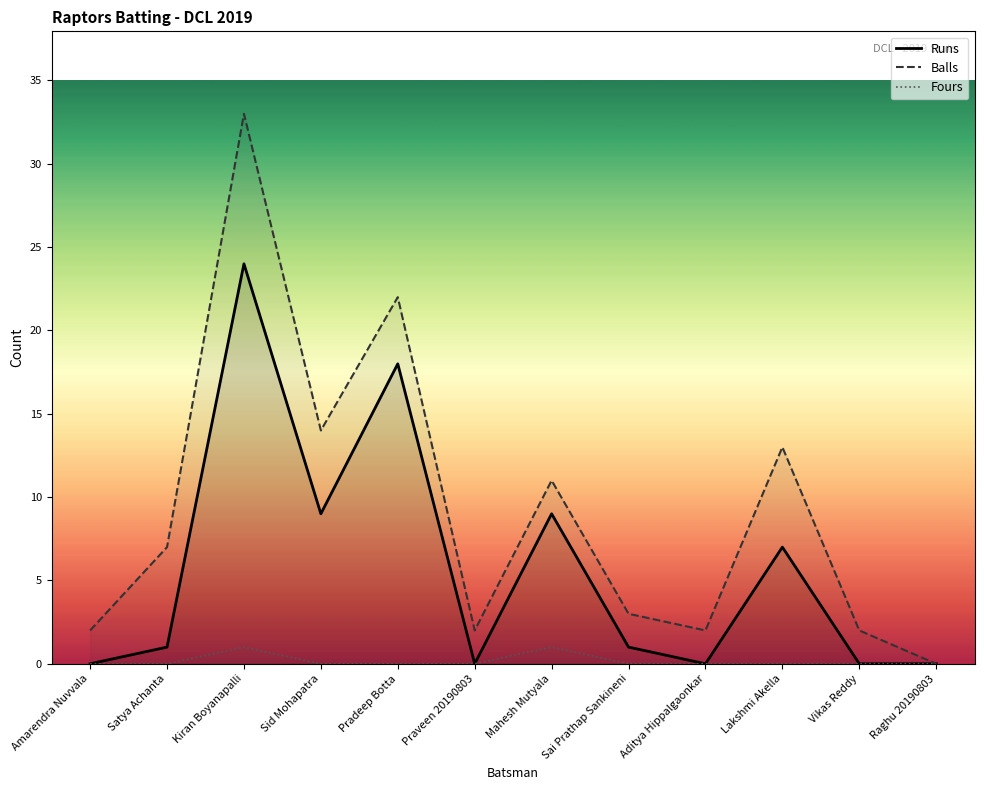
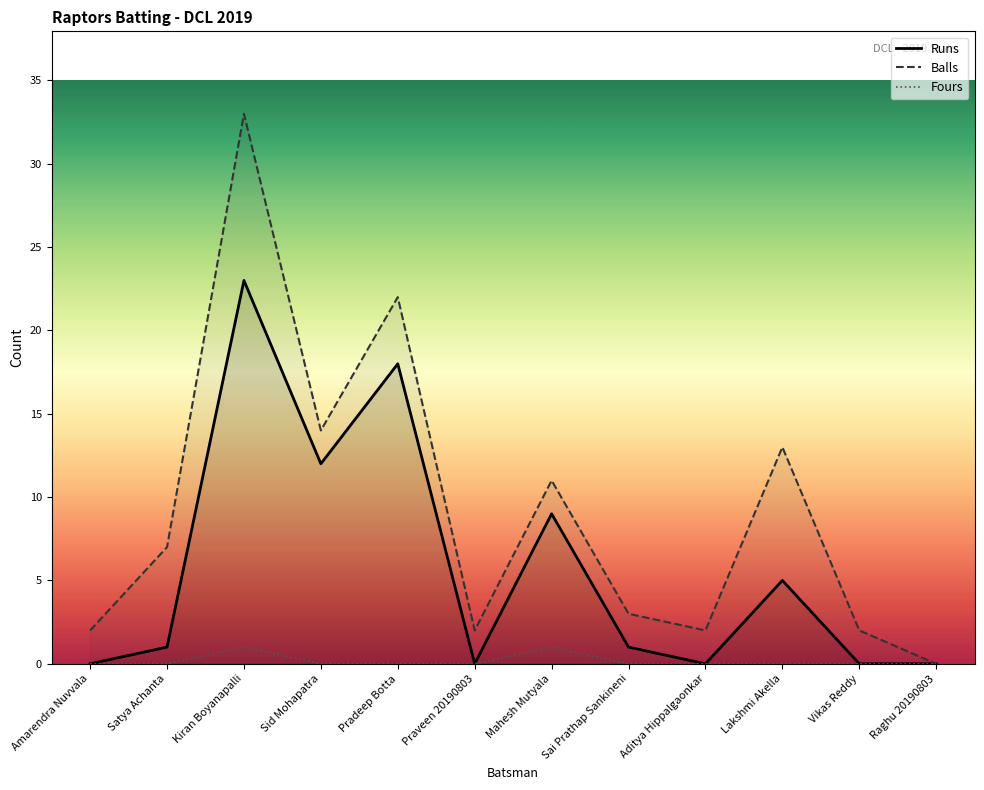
  {
    "Runs": {
      "Satya Achanta": 1,
-     "Kiran Boyanapalli": 24,
-     "Sid Mohapatra": 9,
+     "Kiran Boyanapalli": 23,
+     "Sid Mohapatra": 12,
      "Pradeep Botta": 18,
      "Mahesh Mutyala": 9,
      "Sai Prathap Sankineni": 1,
-     "Lakshmi Akella": 7
+     "Lakshmi Akella": 5
    }
  }
